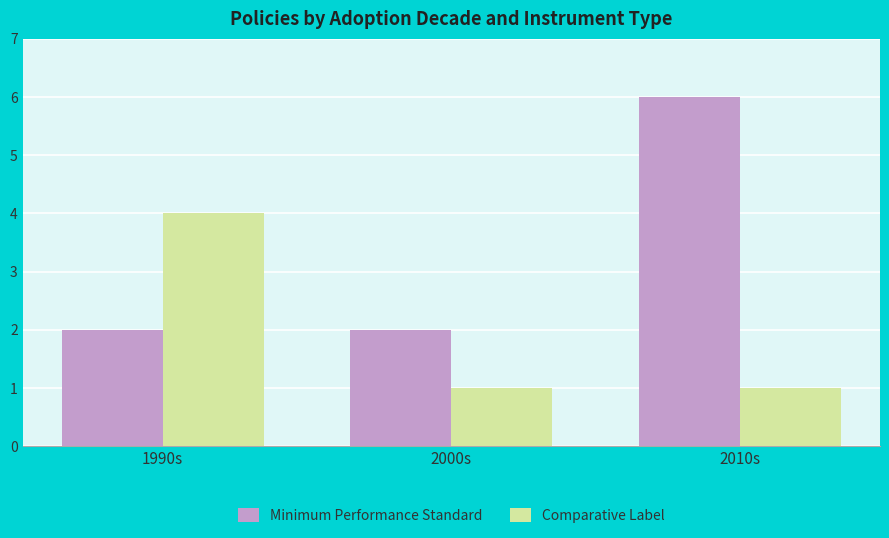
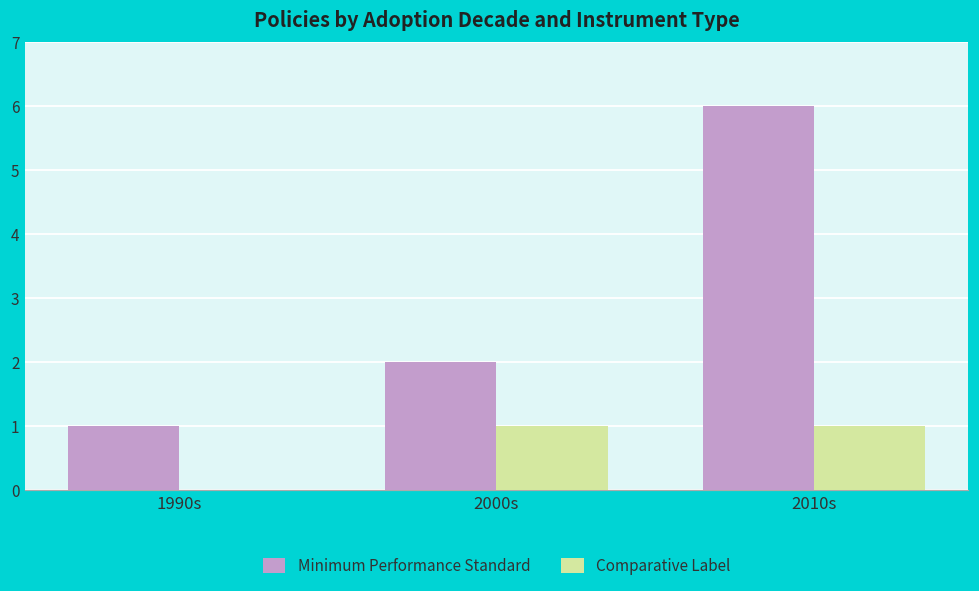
  {
    "Minimum Performance Standard": {
-     "1990s": 2,
+     "1990s": 1,
      "2000s": 2,
      "2010s": 6
    },
    "Comparative Label": {
-     "1990s": 4,
+     "1990s": 0,
      "2000s": 1,
      "2010s": 1
    }
  }
